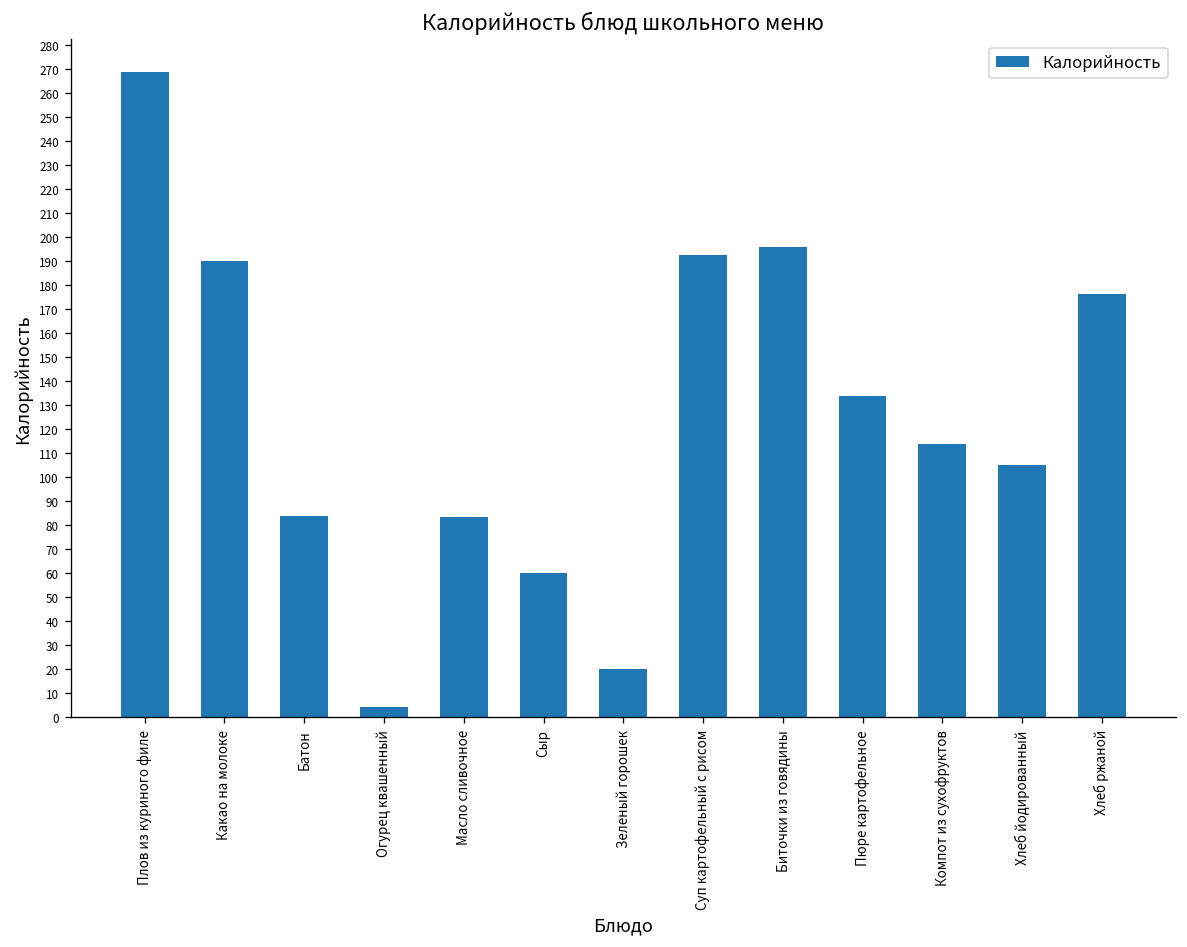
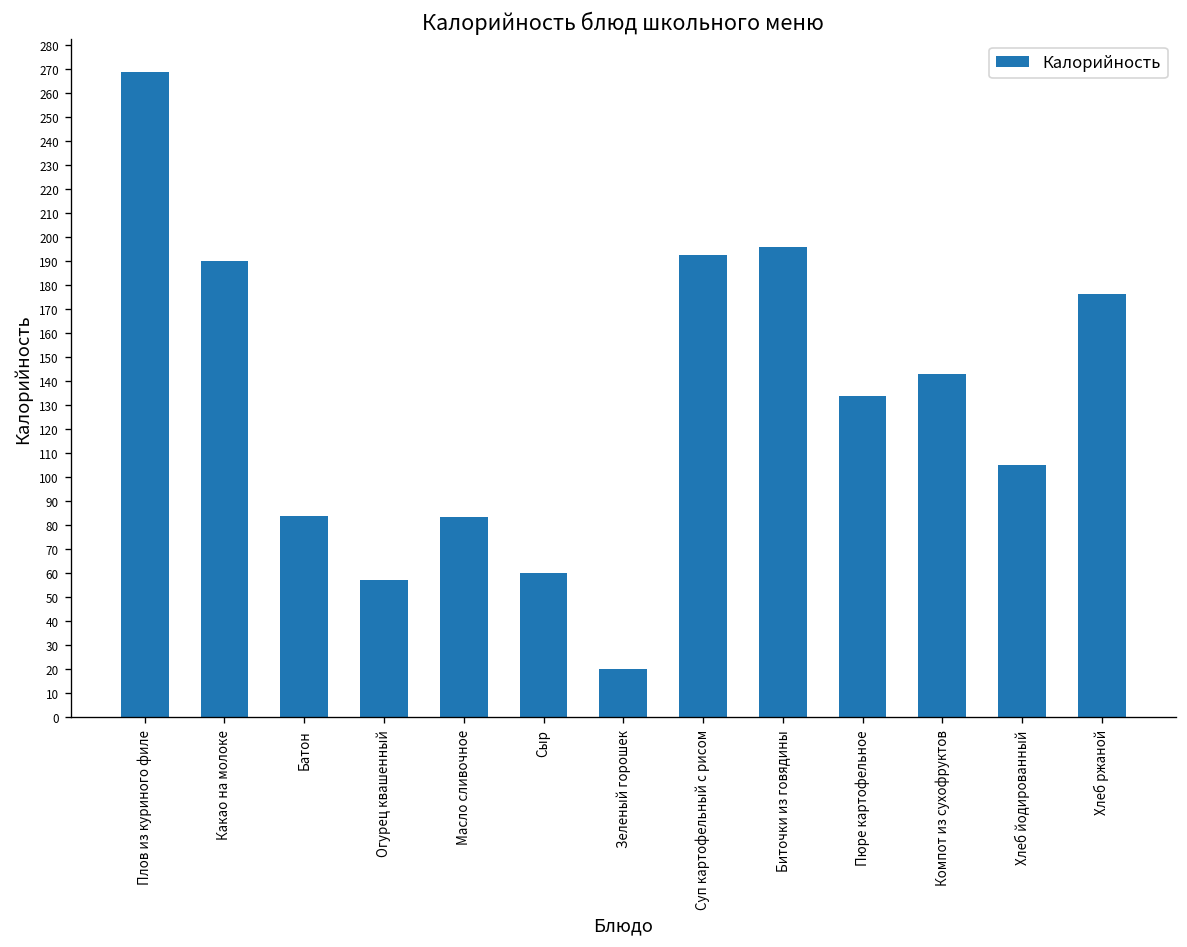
  {
    "Плов из куриного филе": 269,
    "Какао на молоке": 190,
    "Батон": 84,
-   "Огурец квашенный": 4,
+   "Огурец квашенный": 57,
    "Масло сливочное": 83,
    "Сыр": 60,
    "Зеленый горошек": 20,
    "Суп картофельный с рисом": 193,
    "Биточки из говядины": 196,
    "Пюре картофельное": 134,
-   "Компот из сухофруктов": 114,
+   "Компот из сухофруктов": 143,
    "Хлеб йодированный": 105,
    "Хлеб ржаной": 176
  }
